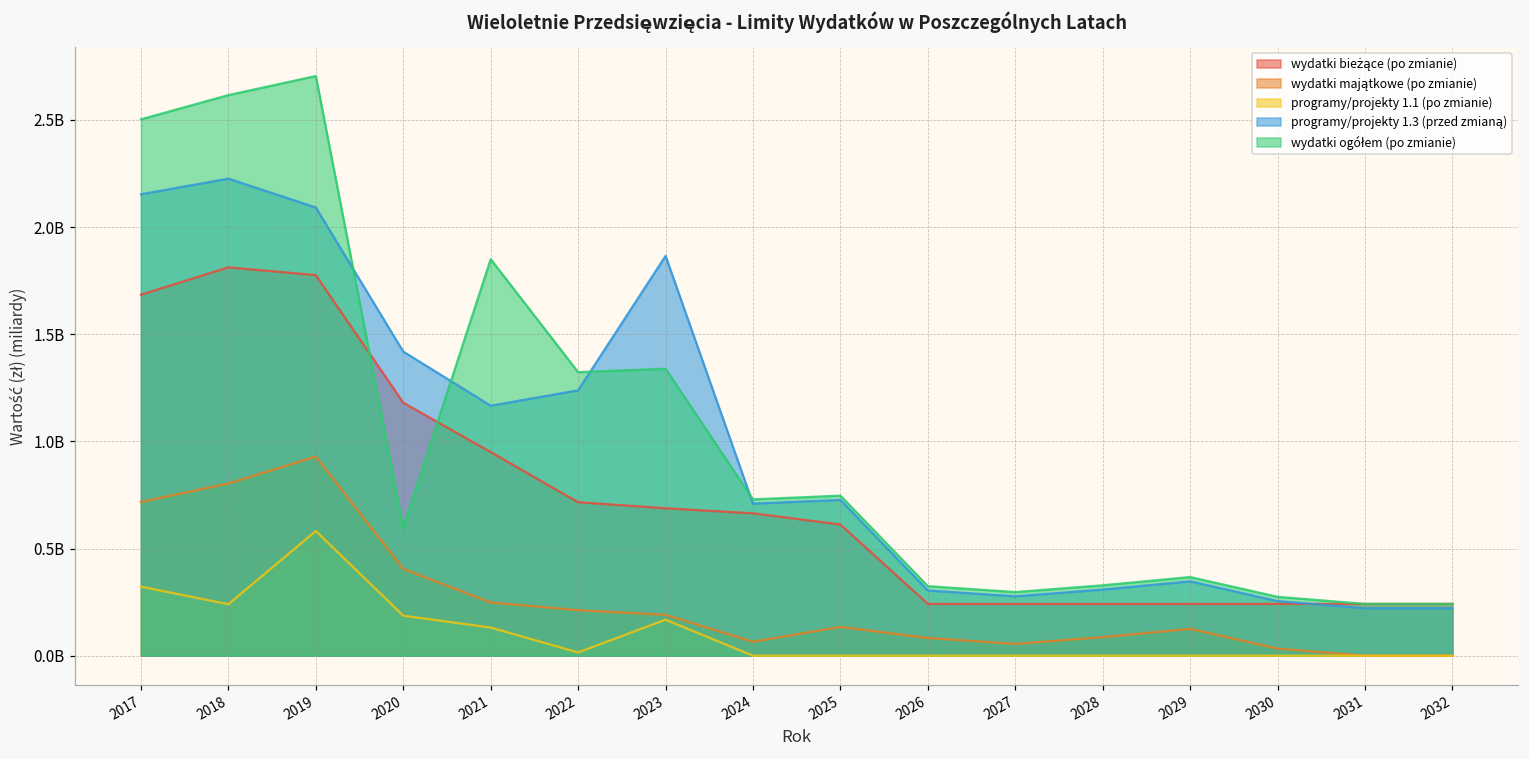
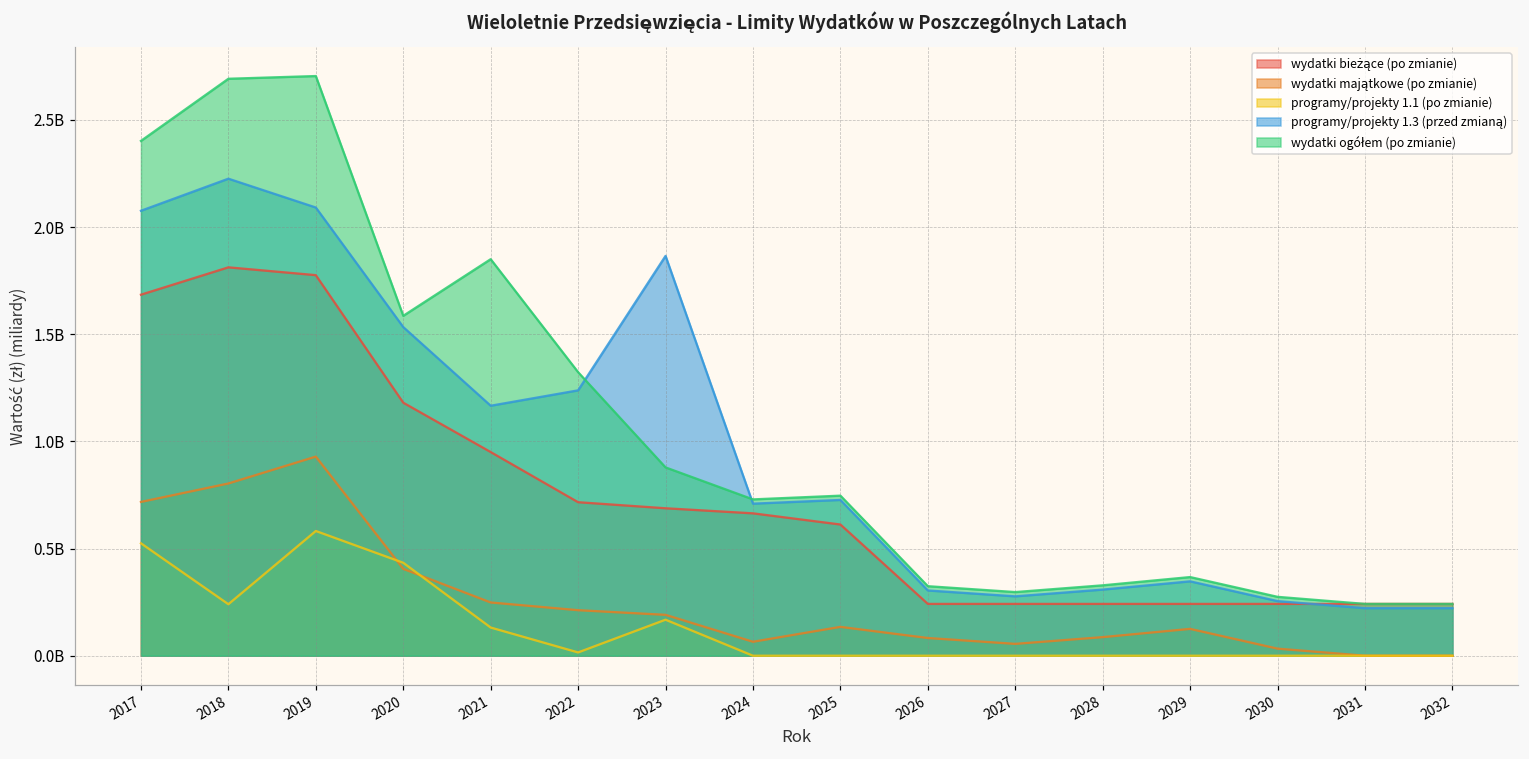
  {
    "programy/projekty 1.1 (po zmianie)": {
-     "2017": 320000000,
+     "2017": 520000000,
      "2018": 240000000,
      "2019": 580000000,
-     "2020": 190000000,
+     "2020": 430000000,
      "2021": 130000000,
      "2022": 20000000,
      "2023": 170000000,
      "2024": 0,
      "2025": 0,
      "2026": 0,
      "2027": 0,
      "2028": 0,
      "2029": 0,
      "2030": 0
    },
    "programy/projekty 1.3 (przed zmianą)": {
-     "2017": 2150000000,
+     "2017": 2080000000,
      "2018": 2230000000,
      "2019": 2090000000,
-     "2020": 1420000000,
+     "2020": 1530000000,
      "2021": 1170000000,
      "2022": 1240000000,
      "2023": 1870000000,
      "2024": 710000000,
      "2025": 730000000,
      "2026": 300000000,
      "2027": 280000000,
      "2028": 310000000,
      "2029": 350000000,
      "2031": 220000000,
      "2032": 220000000
    },
    "wydatki ogółem (po zmianie)": {
-     "2017": 2500000000,
-     "2018": 2620000000,
+     "2017": 2400000000,
+     "2018": 2690000000,
      "2019": 2700000000,
-     "2020": 600000000,
+     "2020": 1590000000,
      "2021": 1850000000,
      "2022": 1320000000,
-     "2023": 1340000000,
+     "2023": 880000000,
      "2024": 730000000,
      "2025": 750000000,
      "2026": 320000000,
      "2027": 300000000,
      "2028": 330000000,
      "2029": 370000000,
      "2030": 270000000
    }
  }
